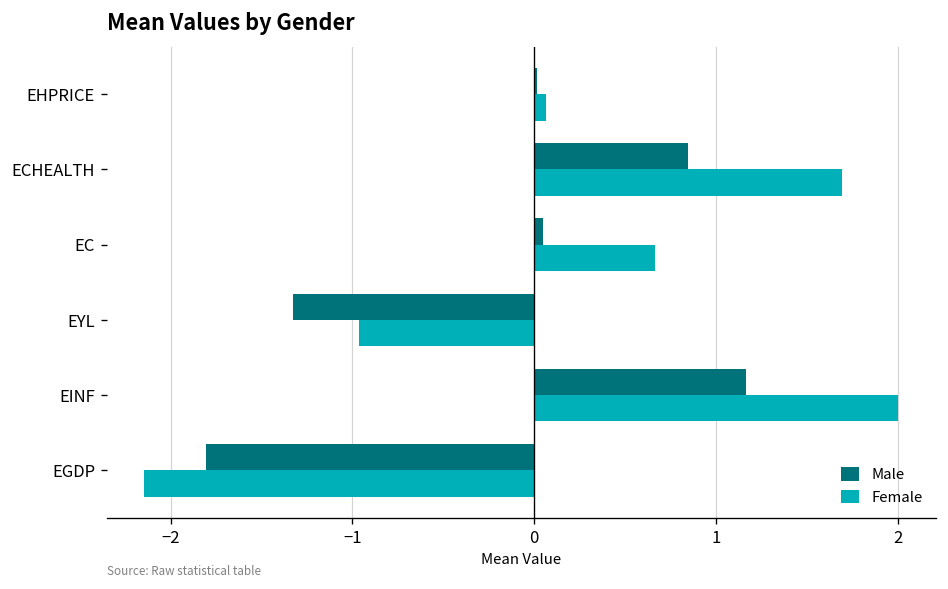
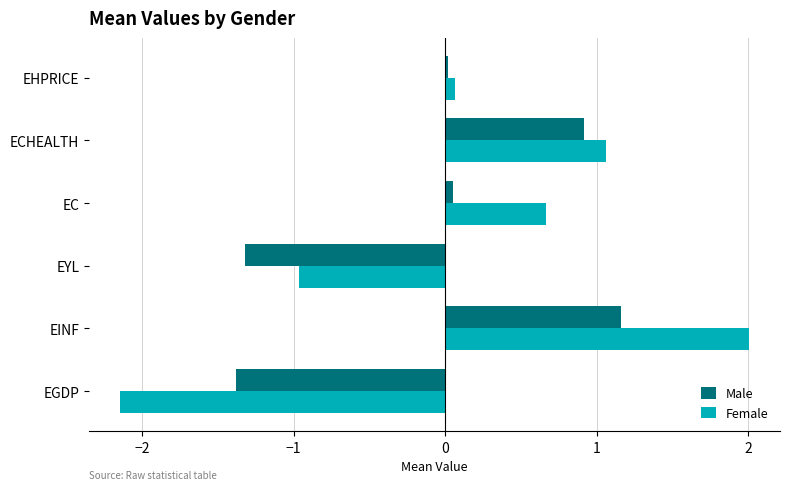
  {
    "Male": {
      "EHPRICE": 0.02,
-     "ECHEALTH": 0.85,
+     "ECHEALTH": 0.92,
      "EC": 0.05,
      "EYL": -1.32,
      "EINF": 1.16,
-     "EGDP": -1.81
+     "EGDP": -1.38
    },
    "Female": {
      "EHPRICE": 0.06,
-     "ECHEALTH": 1.70,
+     "ECHEALTH": 1.07,
      "EC": 0.66,
      "EYL": -0.97,
      "EINF": 2.00,
      "EGDP": -2.14
    }
  }
